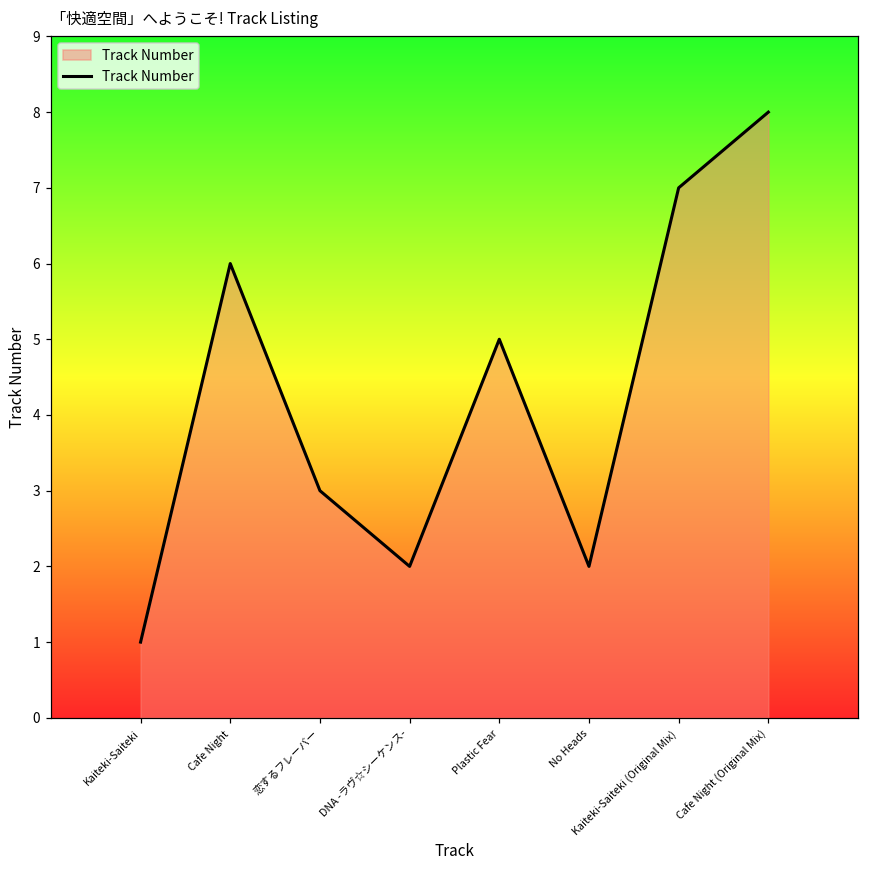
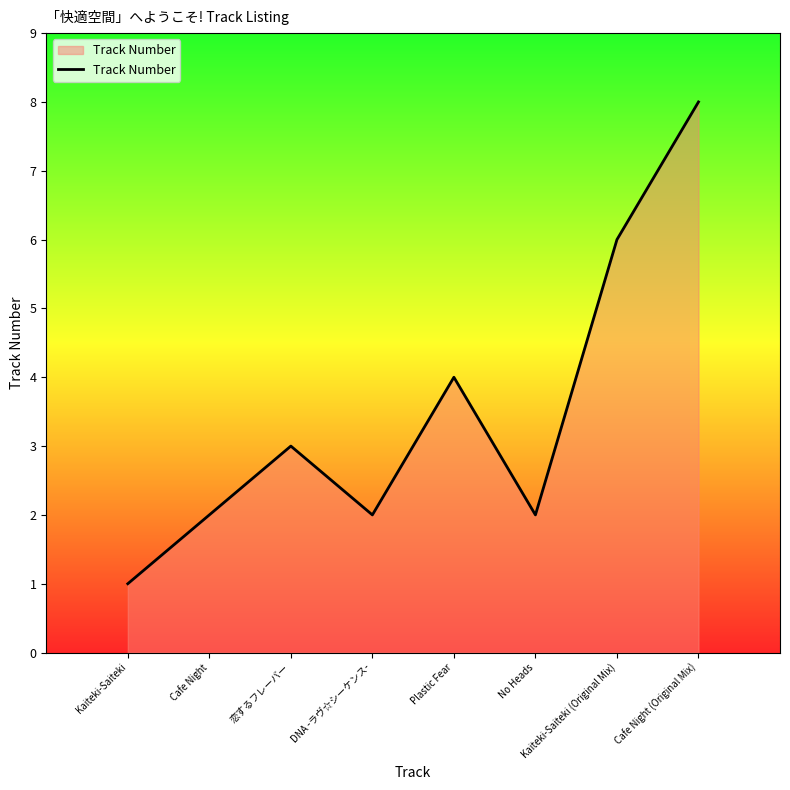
  {
    "Kaiteki-Saiteki": 1,
-   "Cafe Night": 6,
+   "Cafe Night": 2,
    "恋するフレーバー": 3,
    "DNA -ラヴ☆シーケンス-": 2,
-   "Plastic Fear": 5,
+   "Plastic Fear": 4,
    "No Heads": 2,
-   "Kaiteki-Saiteki (Original Mix)": 7,
+   "Kaiteki-Saiteki (Original Mix)": 6,
    "Cafe Night (Original Mix)": 8
  }
